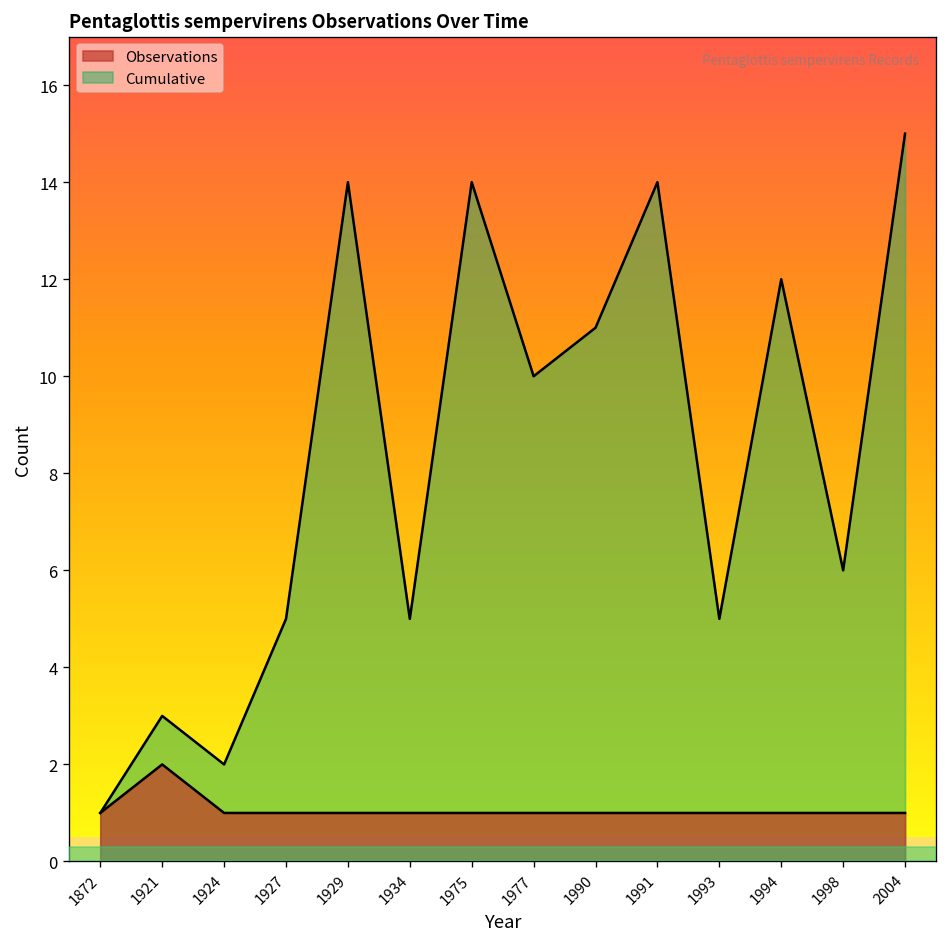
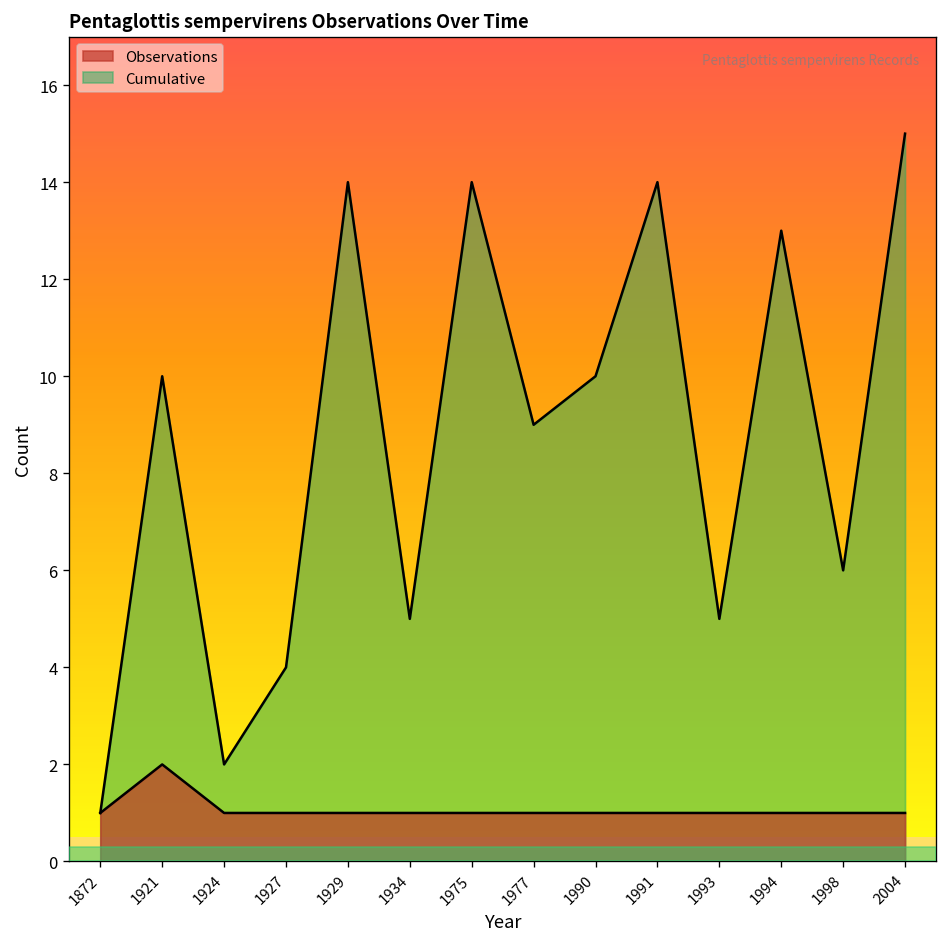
  {
    "Observations": {
      "1921": 2,
      "1924": 1,
      "1927": 1,
      "1929": 1,
      "1934": 1,
      "1975": 1,
      "1977": 1,
      "1990": 1,
      "1991": 1,
      "1993": 1,
      "1994": 1,
      "1998": 1,
      "2004": 1
    },
    "Cumulative": {
-     "1921": 3,
+     "1921": 10,
      "1924": 2,
-     "1927": 5,
+     "1927": 4,
      "1929": 14,
      "1934": 5,
      "1975": 14,
-     "1977": 10,
-     "1990": 11,
+     "1977": 9,
+     "1990": 10,
      "1991": 14,
      "1993": 5,
-     "1994": 12,
+     "1994": 13,
      "1998": 6,
      "2004": 15
    }
  }
